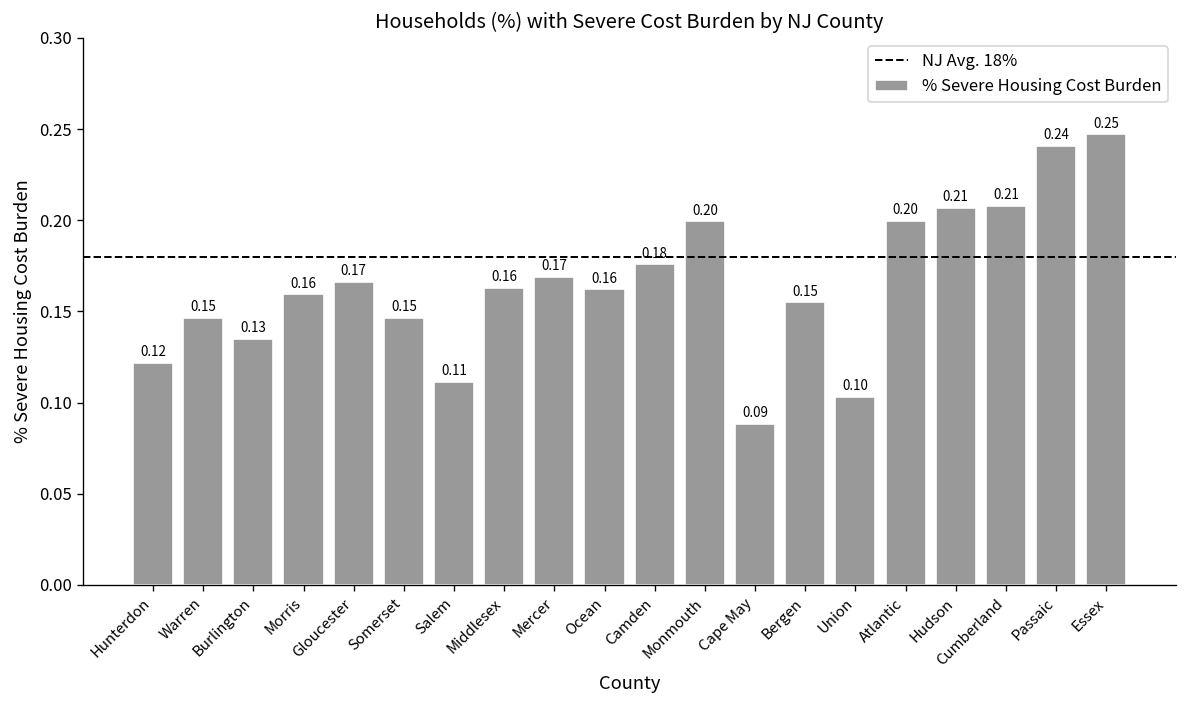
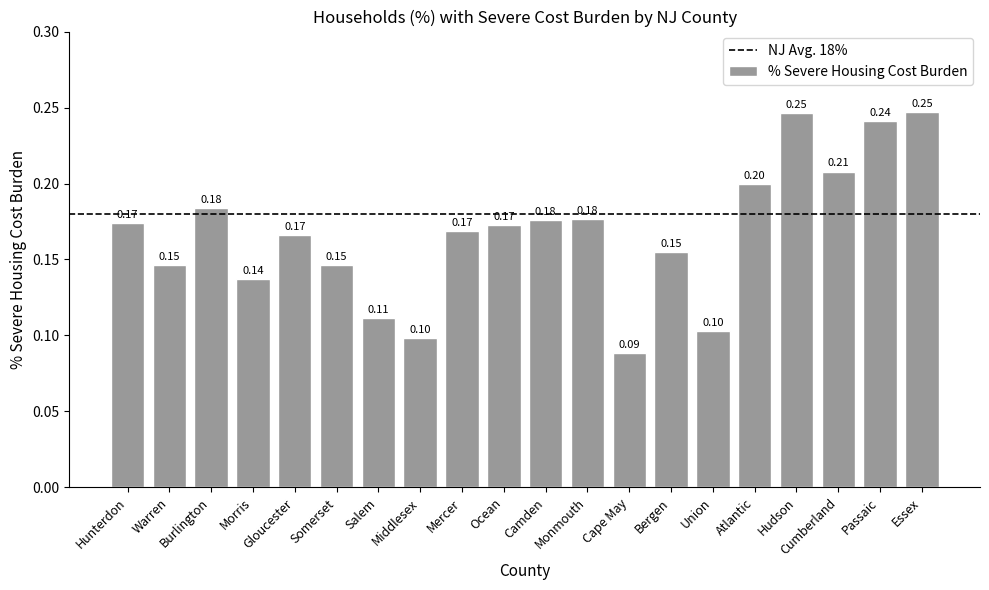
  {
-   "Hunterdon": 0.12,
+   "Hunterdon": 0.17,
    "Warren": 0.15,
-   "Burlington": 0.13,
-   "Morris": 0.16,
+   "Burlington": 0.18,
+   "Morris": 0.14,
    "Gloucester": 0.17,
    "Somerset": 0.15,
    "Salem": 0.11,
-   "Middlesex": 0.16,
+   "Middlesex": 0.10,
    "Mercer": 0.17,
-   "Ocean": 0.16,
+   "Ocean": 0.17,
    "Camden": 0.18,
-   "Monmouth": 0.20,
+   "Monmouth": 0.18,
    "Cape May": 0.09,
    "Bergen": 0.15,
    "Union": 0.10,
    "Atlantic": 0.20,
-   "Hudson": 0.21,
+   "Hudson": 0.25,
    "Cumberland": 0.21,
    "Passaic": 0.24,
    "Essex": 0.25
  }
